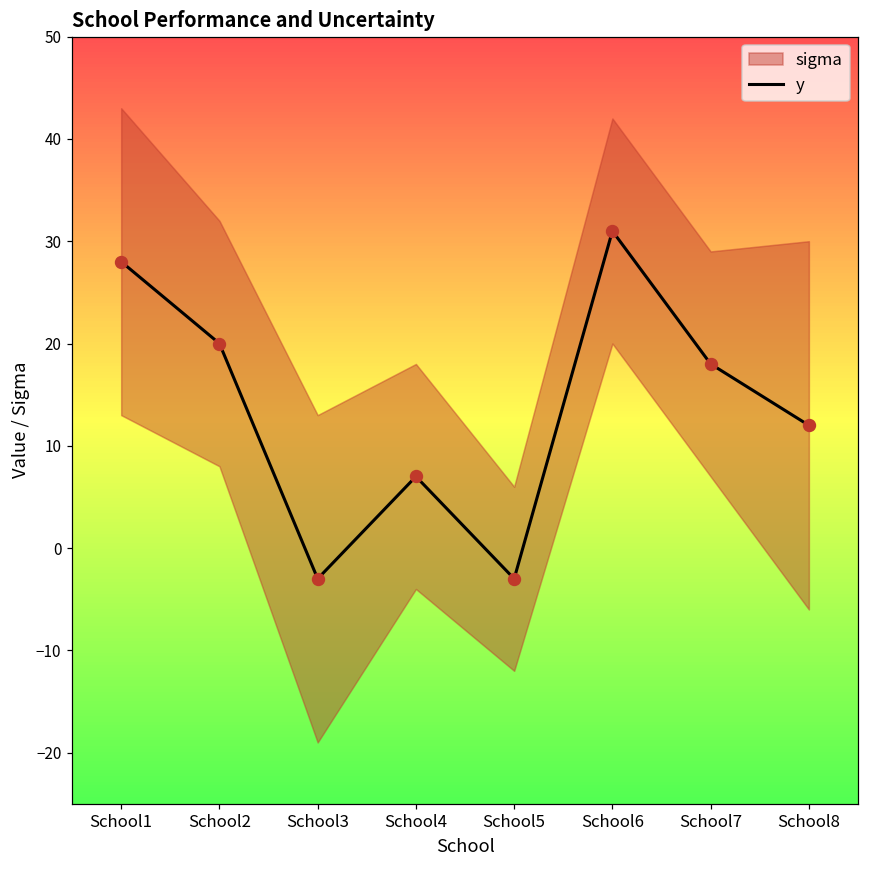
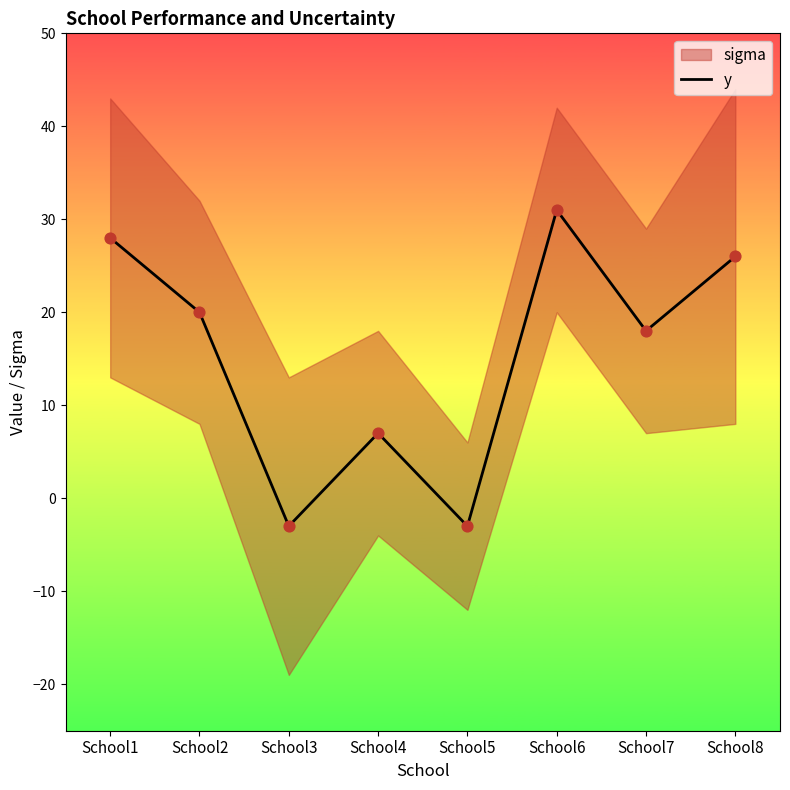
  {
    "y": {
      "School1": 28,
      "School2": 20,
      "School3": -3,
      "School4": 7,
      "School5": -3,
      "School6": 31,
      "School7": 18,
-     "School8": 12
+     "School8": 26
    }
  }
